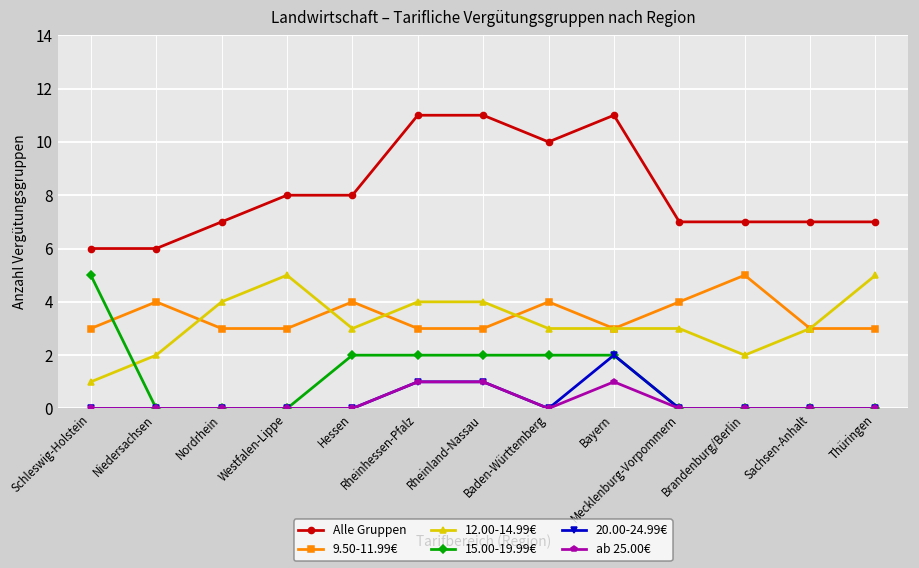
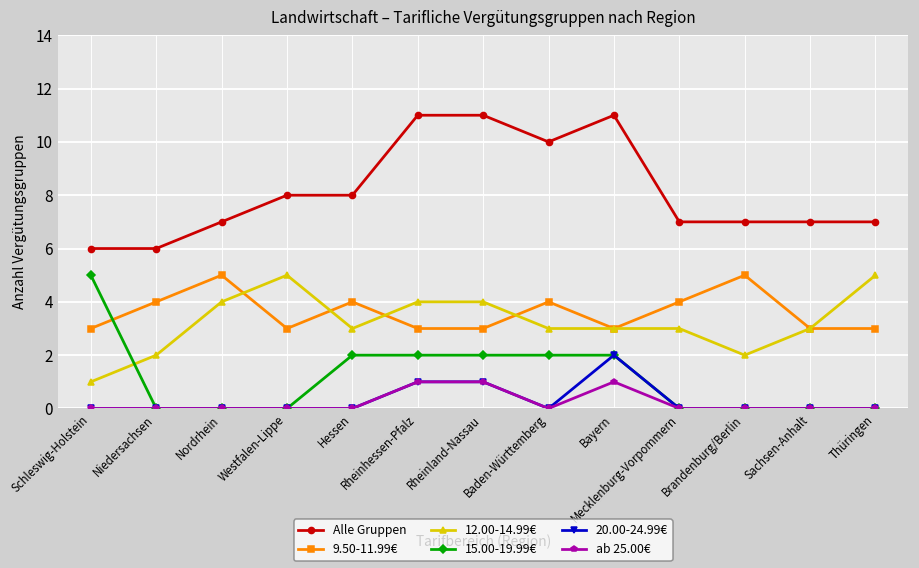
  {
    "Alle Gruppen": {
      "Schleswig-Holstein": 6,
      "Niedersachsen": 6,
      "Nordrhein": 7,
      "Westfalen-Lippe": 8,
      "Hessen": 8,
      "Rheinhessen-Pfalz": 11,
      "Rheinland-Nassau": 11,
      "Baden-Württemberg": 10,
      "Bayern": 11,
      "Mecklenburg-Vorpommern": 7,
      "Brandenburg/Berlin": 7,
      "Sachsen-Anhalt": 7,
      "Thüringen": 7
    },
    "9.50-11.99€": {
      "Schleswig-Holstein": 3,
      "Niedersachsen": 4,
-     "Nordrhein": 3,
+     "Nordrhein": 5,
      "Westfalen-Lippe": 3,
      "Hessen": 4,
      "Rheinhessen-Pfalz": 3,
      "Rheinland-Nassau": 3,
      "Baden-Württemberg": 4,
      "Mecklenburg-Vorpommern": 4,
      "Brandenburg/Berlin": 5,
      "Thüringen": 3
    },
    "12.00-14.99€": {
      "Schleswig-Holstein": 1,
      "Niedersachsen": 2,
      "Nordrhein": 4,
      "Westfalen-Lippe": 5,
      "Hessen": 3,
      "Rheinhessen-Pfalz": 4,
      "Rheinland-Nassau": 4,
      "Baden-Württemberg": 3,
      "Mecklenburg-Vorpommern": 3,
      "Brandenburg/Berlin": 2,
      "Thüringen": 5
    },
    "15.00-19.99€": {
      "Schleswig-Holstein": 5,
      "Hessen": 2,
      "Rheinhessen-Pfalz": 2,
      "Rheinland-Nassau": 2,
      "Baden-Württemberg": 2
    },
    "ab 25.00€": {
      "Bayern": 1
    }
  }
